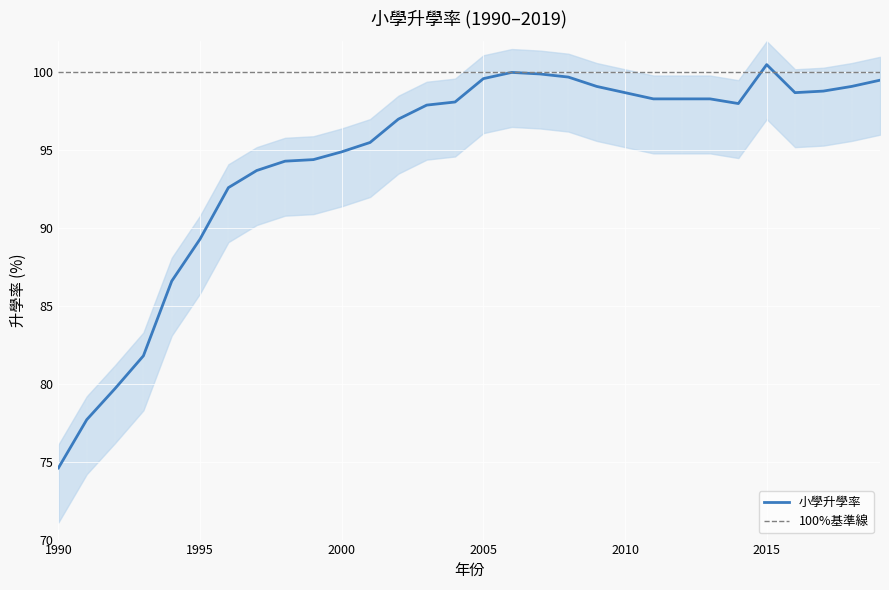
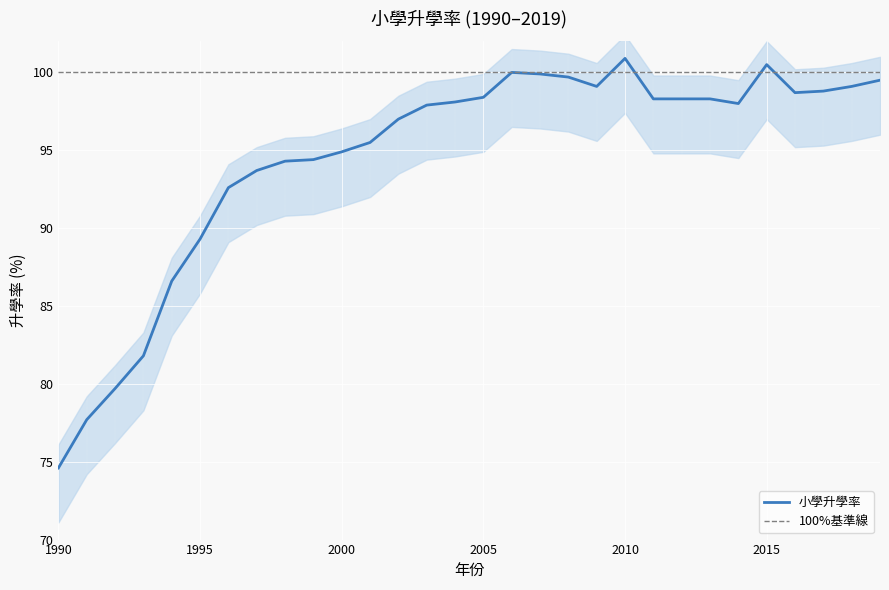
  {
    "小學升學率": {
      "1990": 74.6,
      "1995": 89.3,
      "2000": 94.9,
-     "2005": 99.6,
-     "2010": 98.7,
+     "2005": 98.4,
+     "2010": 100.9,
      "2015": 100.5
    }
  }
